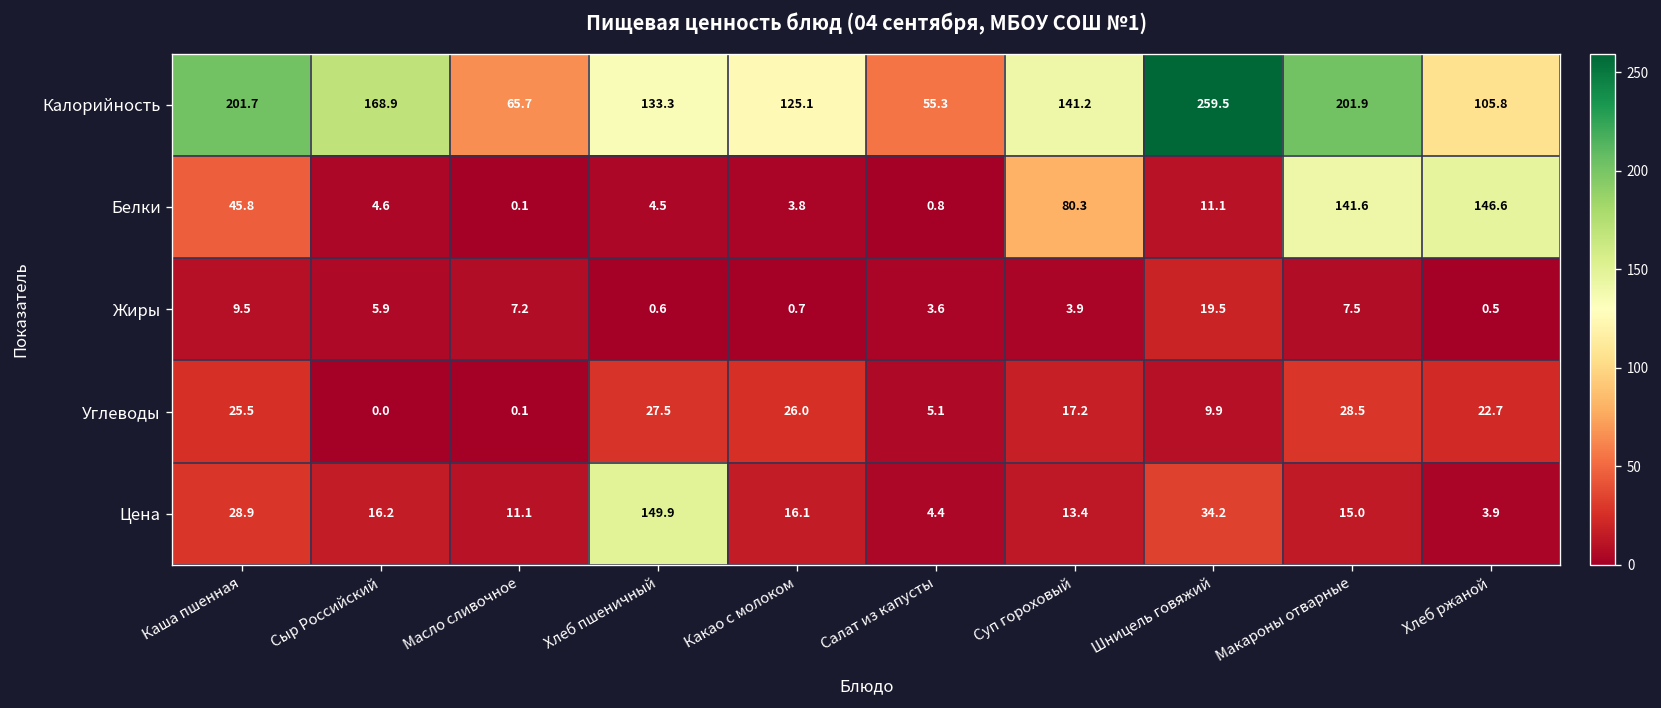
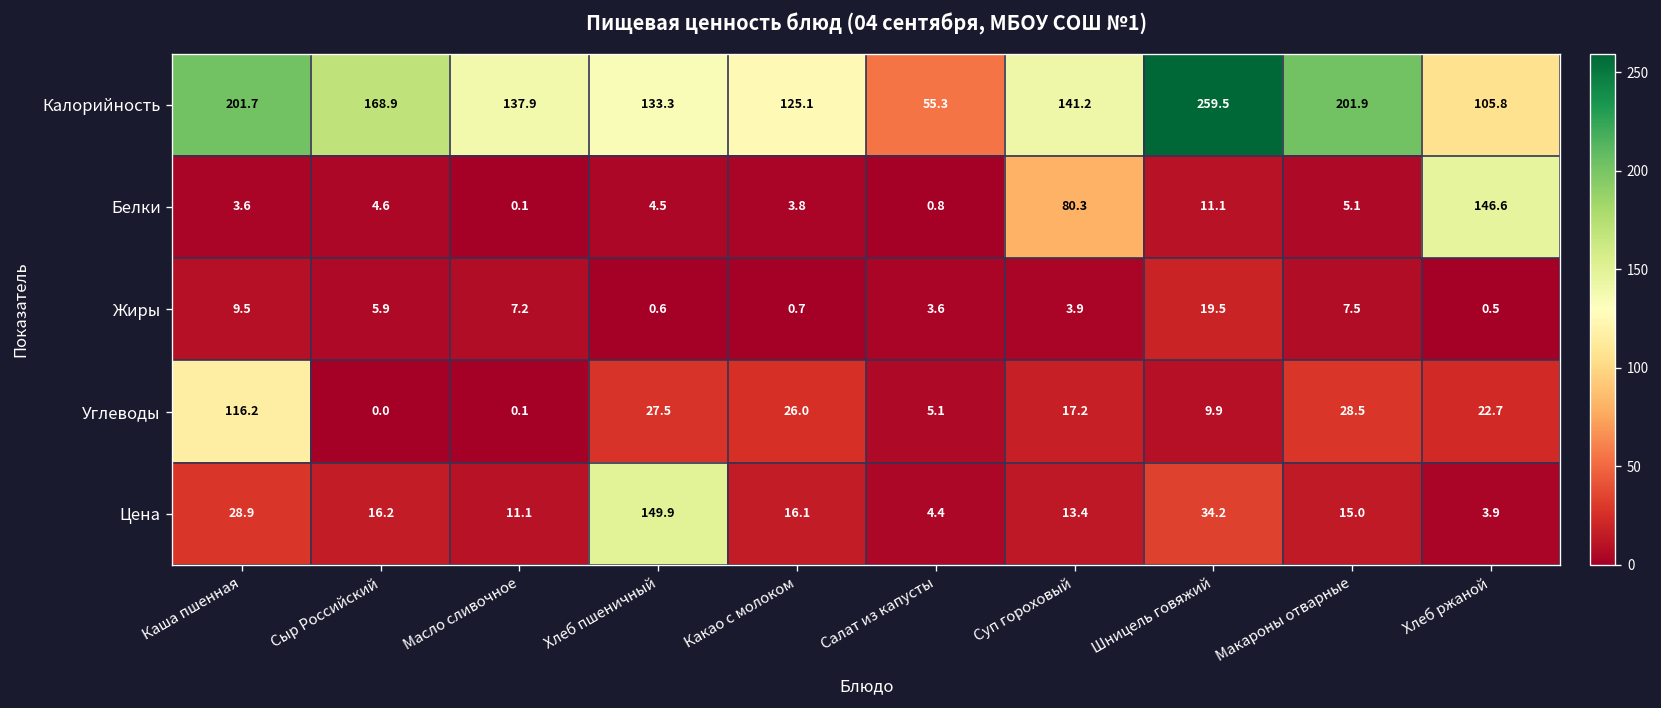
  {
    "Калорийность": {
      "Каша пшенная": 201.7,
      "Сыр Российский": 168.9,
-     "Масло сливочное": 65.7,
+     "Масло сливочное": 137.9,
      "Хлеб пшеничный": 133.3,
      "Какао с молоком": 125.1,
      "Салат из капусты": 55.3,
      "Суп гороховый": 141.2,
      "Шницель говяжий": 259.5,
      "Макароны отварные": 201.9,
      "Хлеб ржаной": 105.8
    },
    "Белки": {
-     "Каша пшенная": 45.8,
+     "Каша пшенная": 3.6,
      "Сыр Российский": 4.6,
      "Масло сливочное": 0.1,
      "Хлеб пшеничный": 4.5,
      "Какао с молоком": 3.8,
      "Салат из капусты": 0.8,
      "Суп гороховый": 80.3,
      "Шницель говяжий": 11.1,
-     "Макароны отварные": 141.6,
+     "Макароны отварные": 5.1,
      "Хлеб ржаной": 146.6
    },
    "Жиры": {
      "Каша пшенная": 9.5,
      "Сыр Российский": 5.9,
      "Масло сливочное": 7.2,
      "Хлеб пшеничный": 0.6,
      "Какао с молоком": 0.7,
      "Салат из капусты": 3.6,
      "Суп гороховый": 3.9,
      "Шницель говяжий": 19.5,
      "Макароны отварные": 7.5,
      "Хлеб ржаной": 0.5
    },
    "Углеводы": {
-     "Каша пшенная": 25.5,
+     "Каша пшенная": 116.2,
      "Сыр Российский": 0.0,
      "Масло сливочное": 0.1,
      "Хлеб пшеничный": 27.5,
      "Какао с молоком": 26.0,
      "Салат из капусты": 5.1,
      "Суп гороховый": 17.2,
      "Шницель говяжий": 9.9,
      "Макароны отварные": 28.5,
      "Хлеб ржаной": 22.7
    },
    "Цена": {
      "Каша пшенная": 28.9,
      "Сыр Российский": 16.2,
      "Масло сливочное": 11.1,
      "Хлеб пшеничный": 149.9,
      "Какао с молоком": 16.1,
      "Салат из капусты": 4.4,
      "Суп гороховый": 13.4,
      "Шницель говяжий": 34.2,
      "Макароны отварные": 15.0,
      "Хлеб ржаной": 3.9
    }
  }
